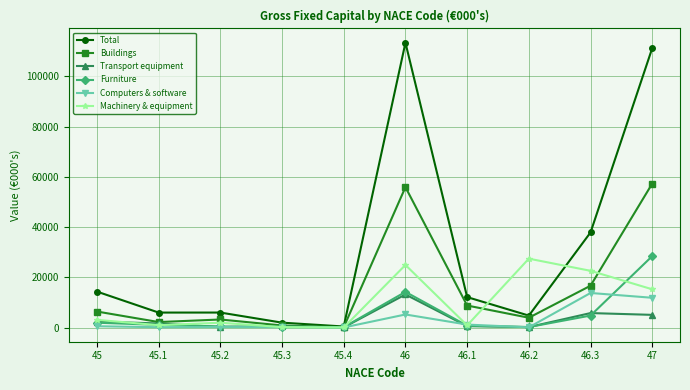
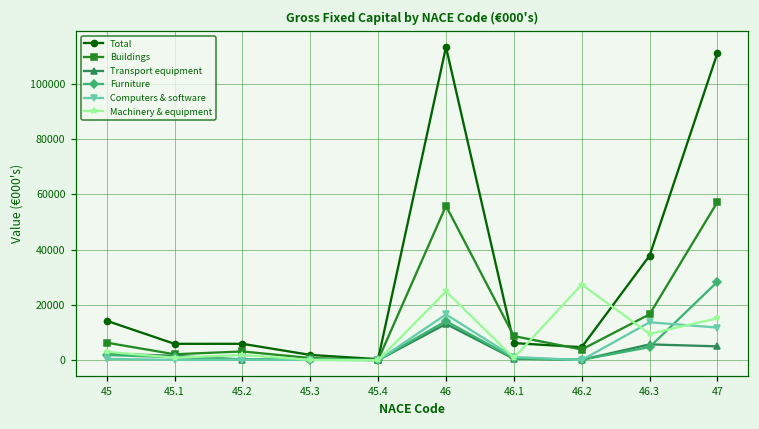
  {
    "Total": {
      "45": 14000,
      "45.1": 6000,
      "45.2": 6000,
      "45.3": 2000,
      "46": 113000,
-     "46.1": 12000,
+     "46.1": 6000,
      "46.3": 38000,
      "47": 111000
    },
    "Computers & software": {
      "45": 1000,
-     "46": 5000,
+     "46": 17000,
      "46.3": 14000,
      "47": 12000
    },
    "Machinery & equipment": {
      "45.2": 2000,
      "46": 25000,
      "46.2": 27000,
-     "46.3": 23000,
+     "46.3": 10000,
      "47": 15000
    }
  }
